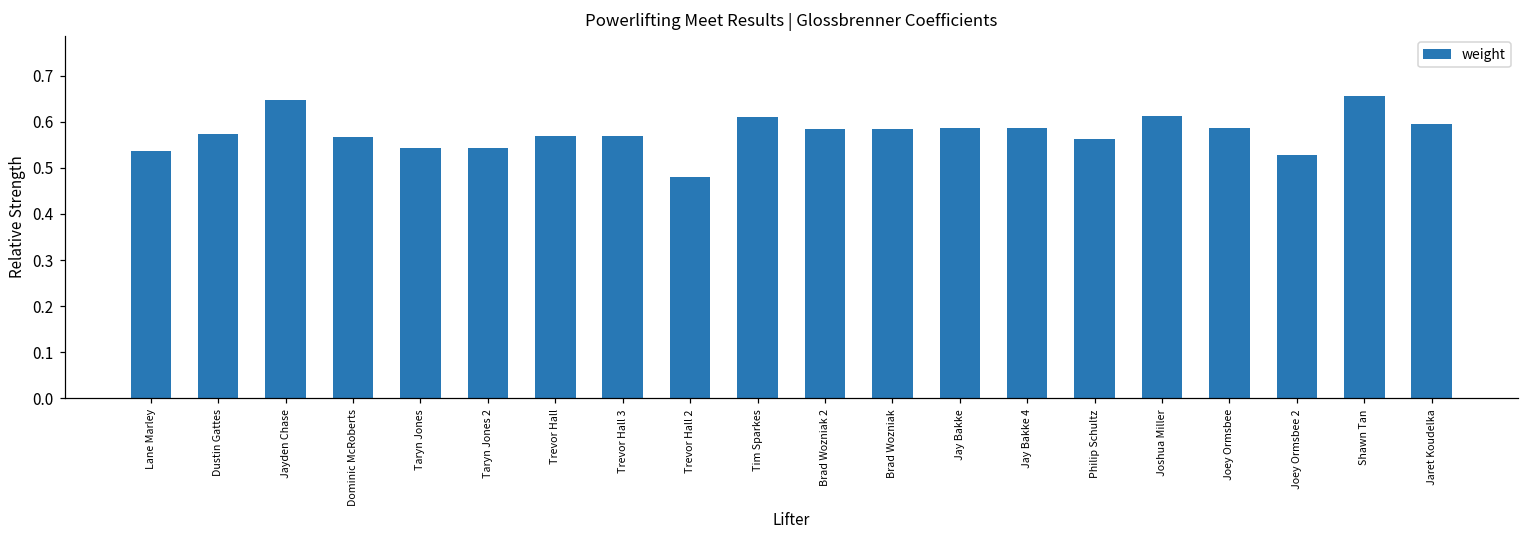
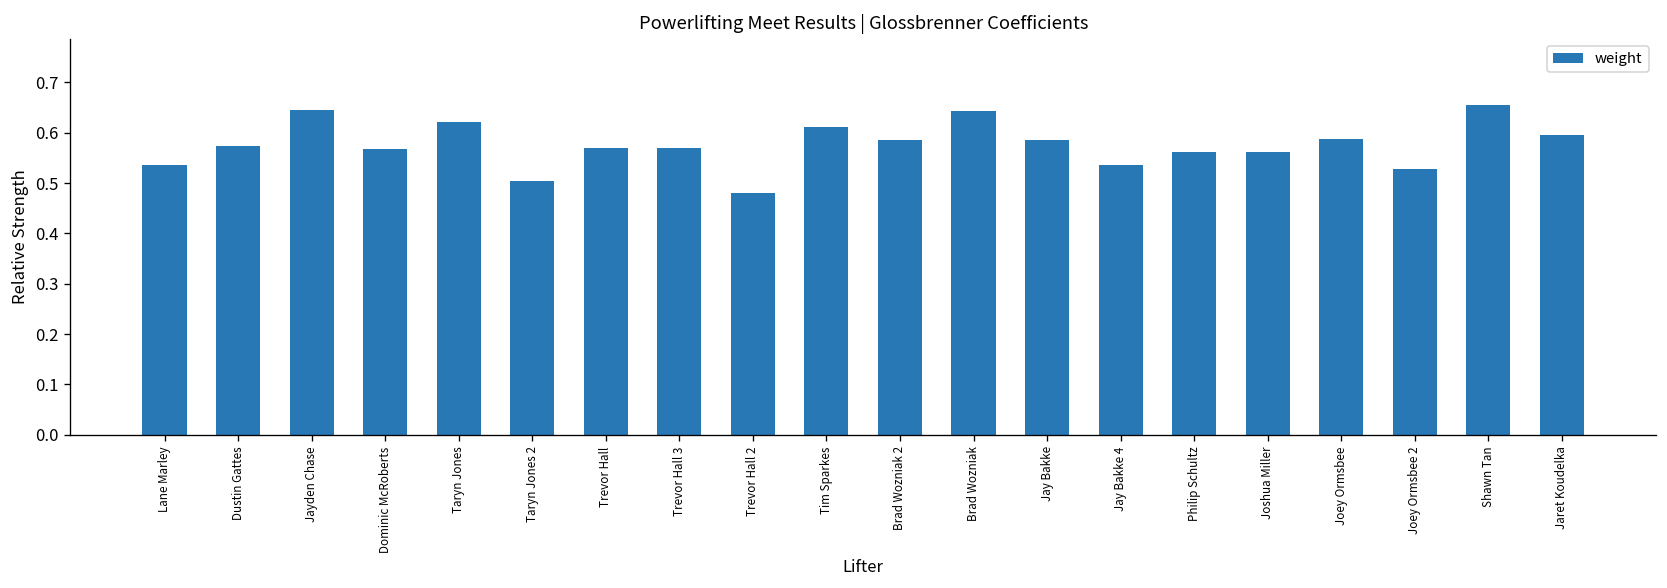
  {
    "Lane Marley": 0.54,
    "Dustin Gattes": 0.57,
    "Jayden Chase": 0.65,
    "Dominic McRoberts": 0.57,
-   "Taryn Jones": 0.54,
-   "Taryn Jones 2": 0.54,
+   "Taryn Jones": 0.62,
+   "Taryn Jones 2": 0.51,
    "Trevor Hall": 0.57,
    "Trevor Hall 3": 0.57,
    "Trevor Hall 2": 0.48,
    "Tim Sparkes": 0.61,
    "Brad Wozniak 2": 0.58,
-   "Brad Wozniak": 0.58,
+   "Brad Wozniak": 0.64,
    "Jay Bakke": 0.59,
-   "Jay Bakke 4": 0.59,
+   "Jay Bakke 4": 0.54,
    "Philip Schultz": 0.56,
-   "Joshua Miller": 0.61,
+   "Joshua Miller": 0.56,
    "Joey Ormsbee": 0.59,
    "Joey Ormsbee 2": 0.53,
    "Shawn Tan": 0.66,
    "Jaret Koudelka": 0.59
  }
